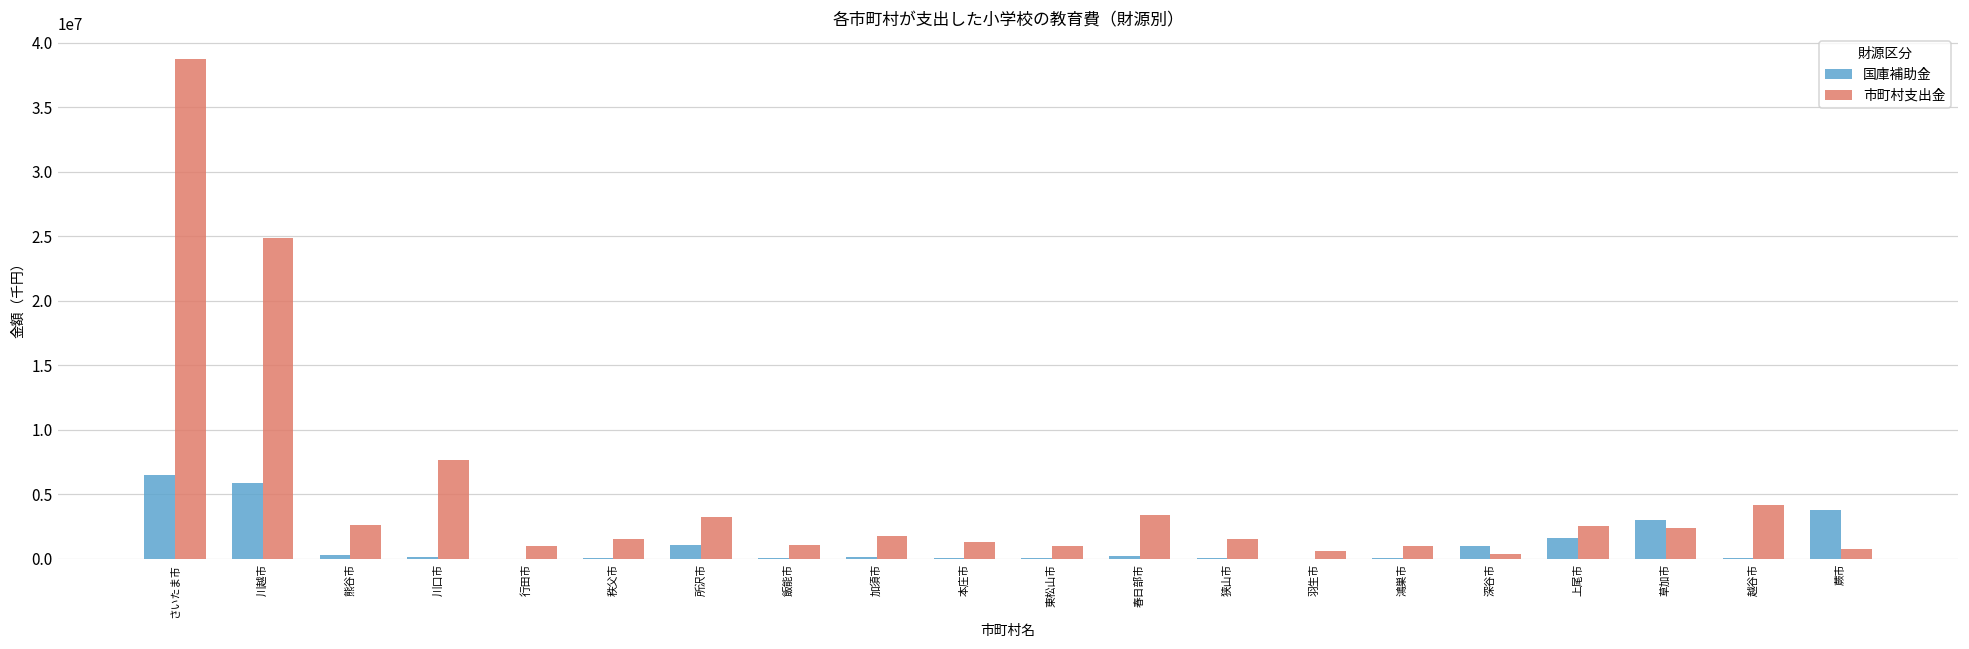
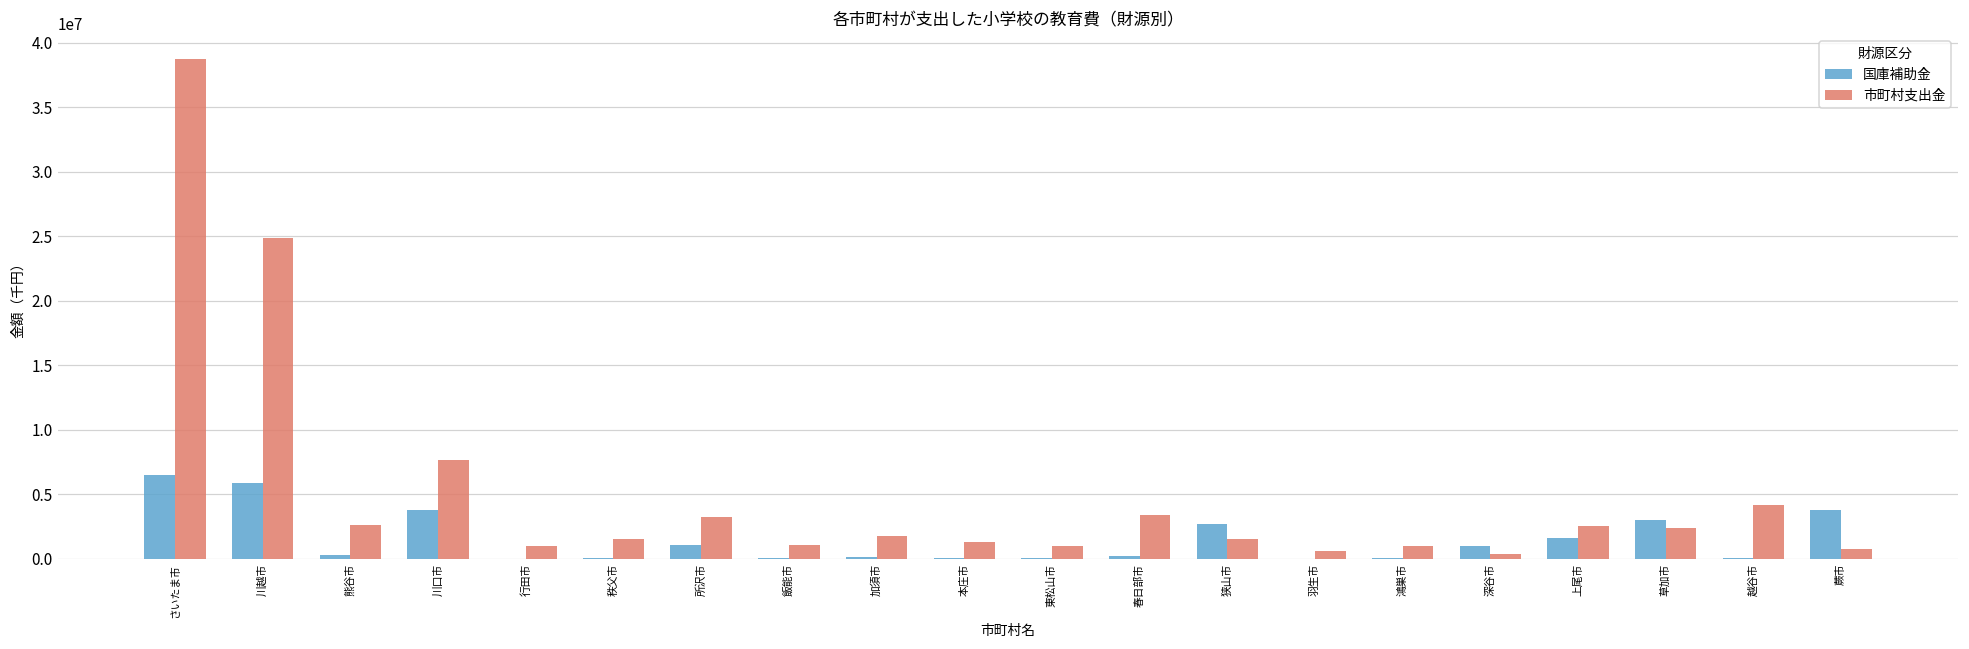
  {
    "国庫補助金": {
      "さいたま市": 6500000,
      "川越市": 5800000,
      "熊谷市": 200000,
-     "川口市": 100000,
+     "川口市": 3700000,
      "所沢市": 1000000,
      "春日部市": 200000,
-     "狭山市": 100000,
+     "狭山市": 2700000,
      "深谷市": 1000000,
      "上尾市": 1600000,
      "草加市": 3000000,
      "蕨市": 3800000
    },
    "市町村支出金": {
      "さいたま市": 38700000,
      "川越市": 24900000,
      "熊谷市": 2600000,
      "川口市": 7600000,
      "行田市": 1000000,
      "秩父市": 1500000,
      "所沢市": 3200000,
      "飯能市": 1000000,
      "加須市": 1800000,
      "本庄市": 1300000,
      "東松山市": 1000000,
      "春日部市": 3400000,
      "狭山市": 1500000,
      "羽生市": 600000,
      "鴻巣市": 1000000,
      "深谷市": 400000,
      "上尾市": 2500000,
      "草加市": 2400000,
      "越谷市": 4100000,
      "蕨市": 700000
    }
  }
